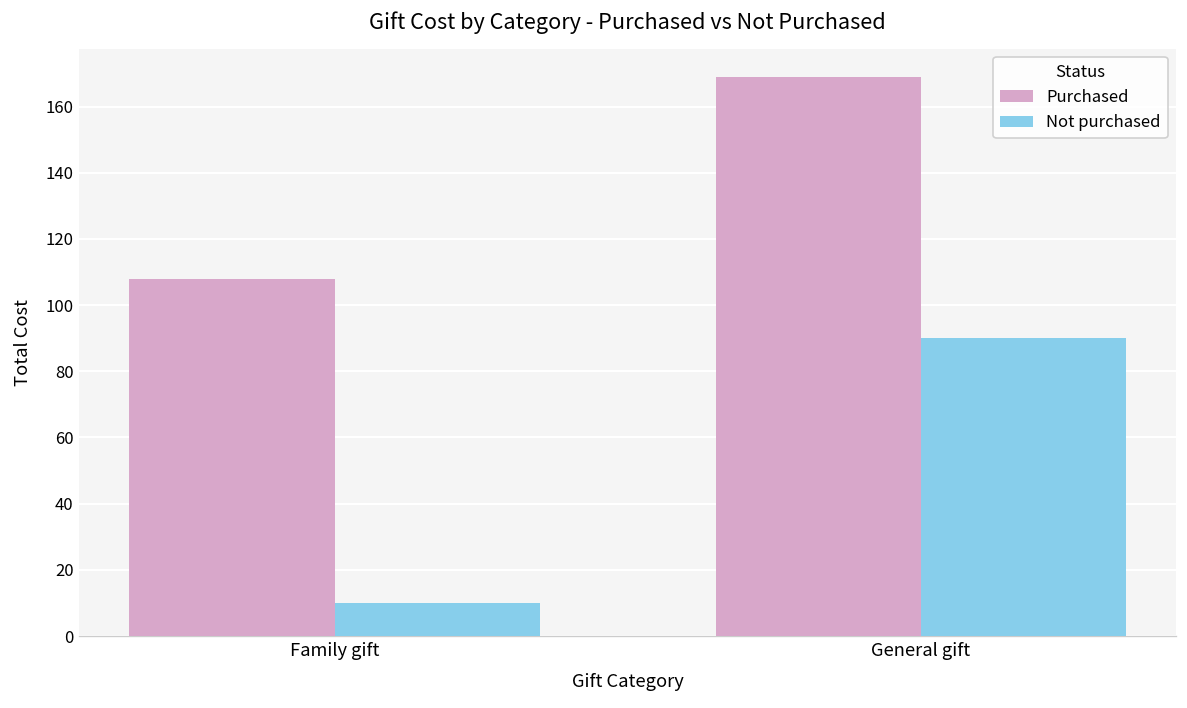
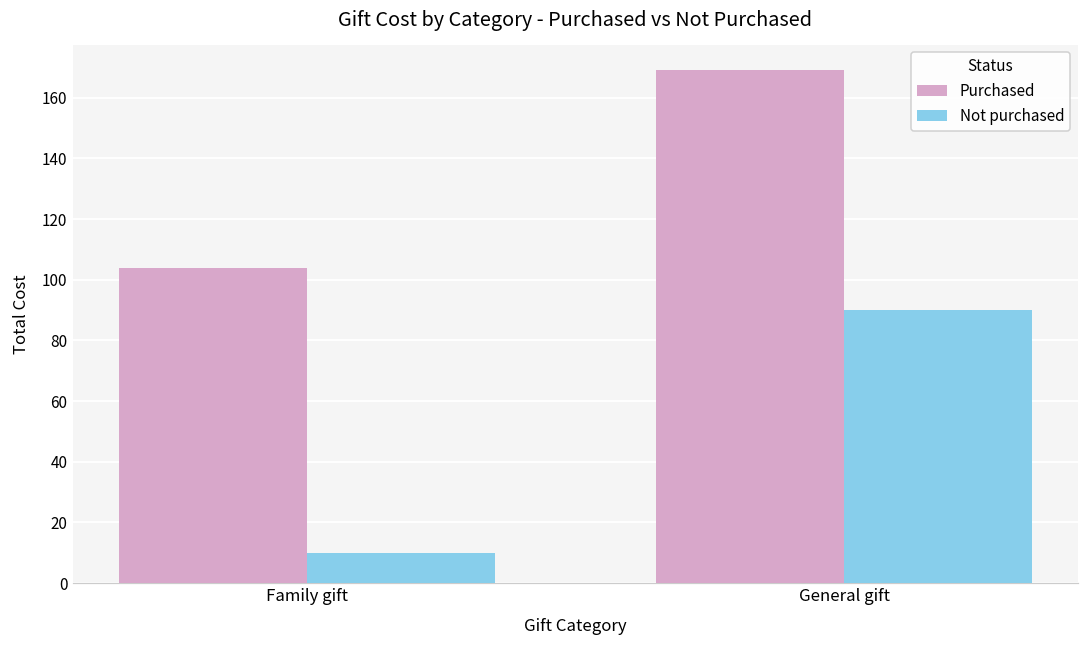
  {
    "Purchased": {
-     "Family gift": 108,
+     "Family gift": 104,
      "General gift": 169
    },
    "Not purchased": {
      "Family gift": 10,
      "General gift": 90
    }
  }
